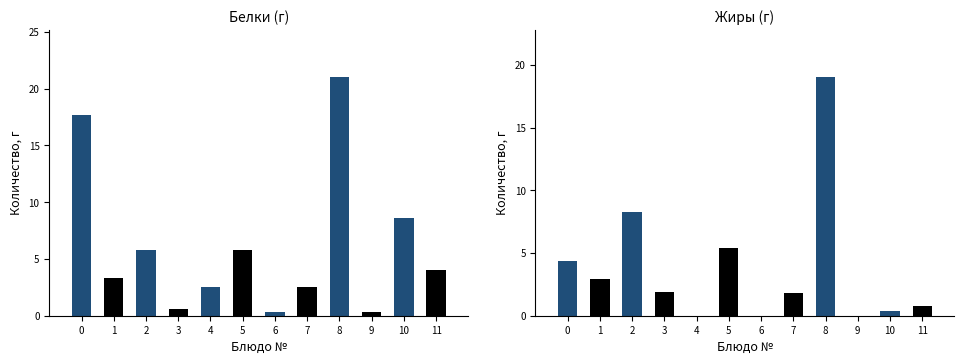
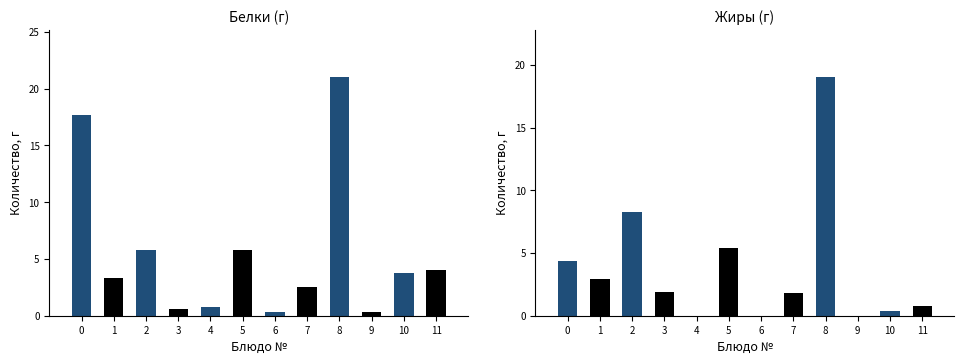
  {
    "Белки (г)": {
      "0": 17.7,
      "1": 3.3,
      "2": 5.8,
      "3": 0.6,
-     "4": 2.5,
+     "4": 0.8,
      "5": 5.8,
      "6": 0.3,
      "7": 2.6,
      "8": 21.0,
      "9": 0.4,
-     "10": 8.6,
+     "10": 3.8,
      "11": 4.0
    },
    "Жиры (г)": {
      "0": 4.4,
      "1": 2.9,
      "2": 8.3,
      "3": 1.9,
      "4": 0.0,
      "5": 5.4,
      "6": 0.0,
      "7": 1.8,
      "8": 19.0,
      "9": 0.0,
      "10": 0.4,
      "11": 0.8
    }
  }
